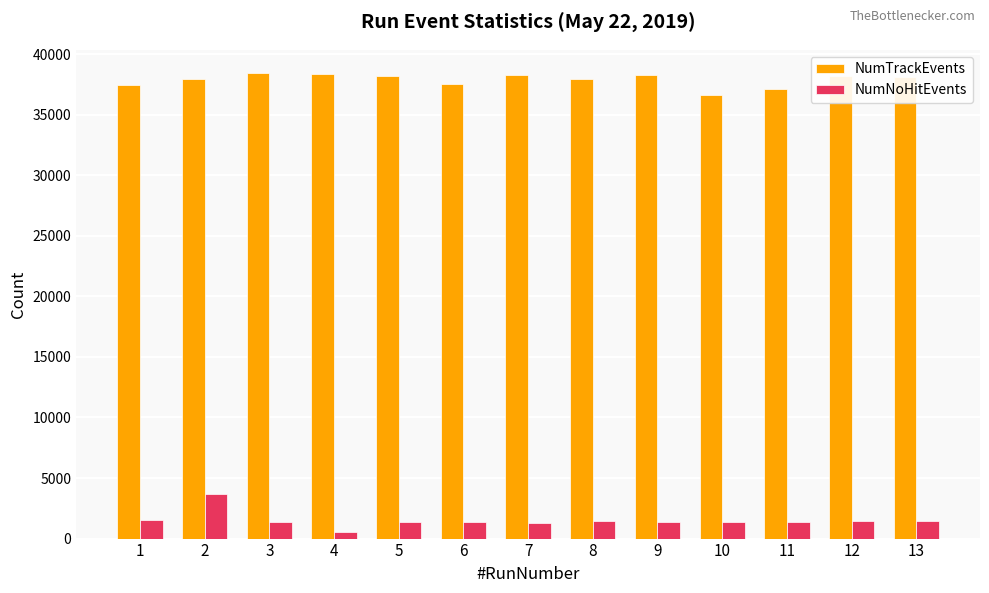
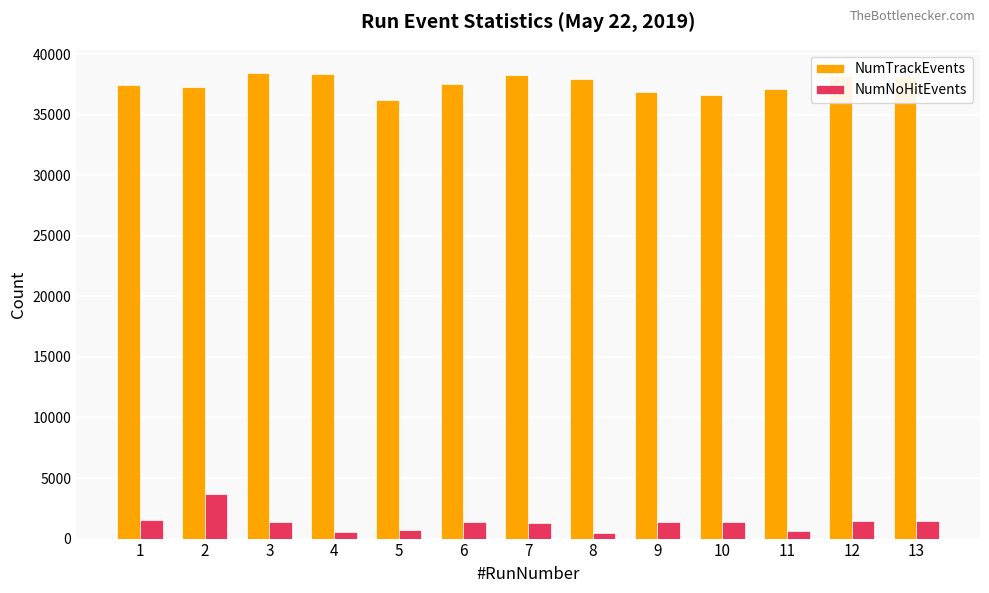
  {
    "NumTrackEvents": {
      "1": 37400,
-     "2": 38000,
+     "2": 37300,
      "3": 38400,
      "4": 38300,
-     "5": 38200,
+     "5": 36200,
      "6": 37500,
      "7": 38300,
      "8": 37900,
-     "9": 38300,
+     "9": 36800,
      "10": 36600,
      "11": 37100
    },
    "NumNoHitEvents": {
      "1": 1500,
      "2": 3700,
      "3": 1400,
      "4": 500,
-     "5": 1400,
+     "5": 700,
      "6": 1300,
      "7": 1300,
-     "8": 1500,
+     "8": 500,
      "9": 1400,
      "10": 1400,
-     "11": 1400,
+     "11": 600,
      "12": 1400,
      "13": 1400
    }
  }
